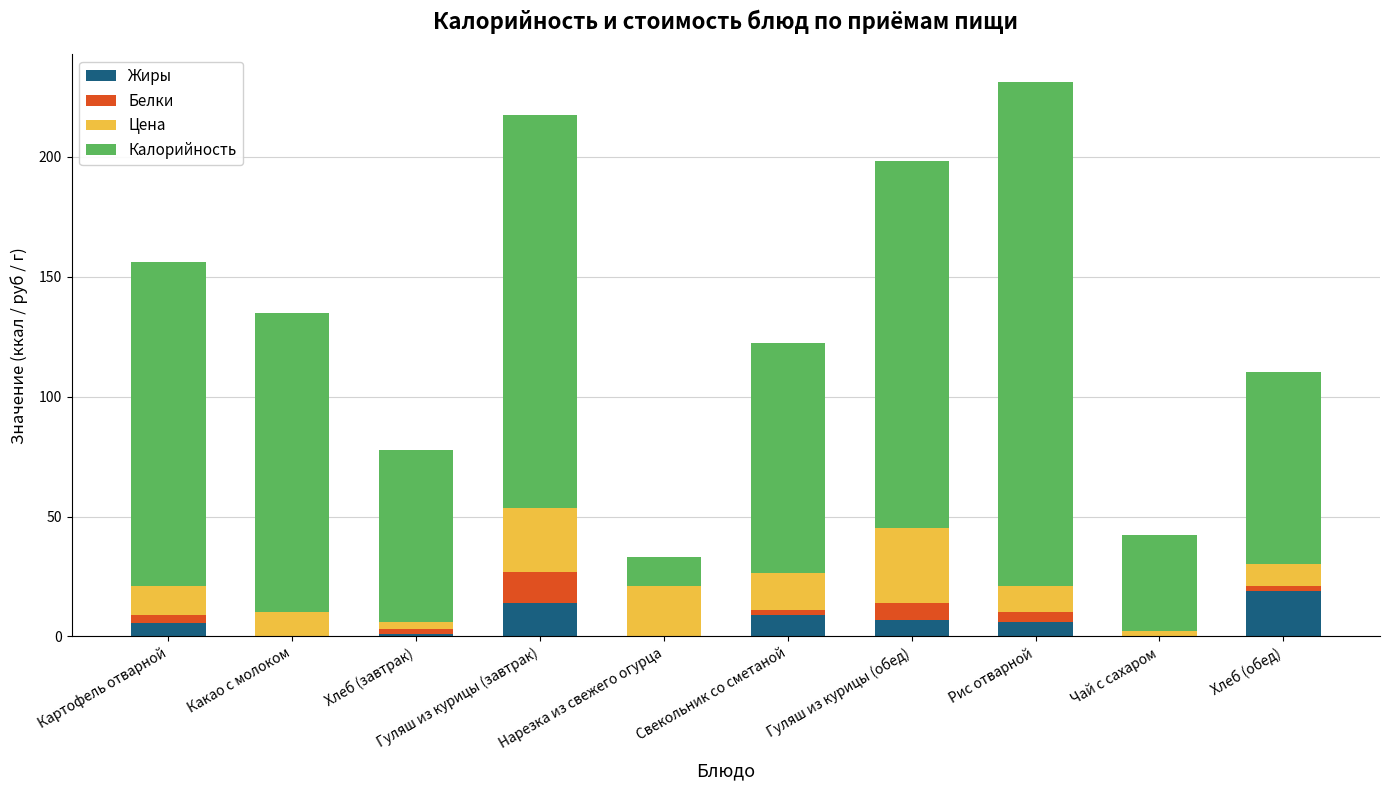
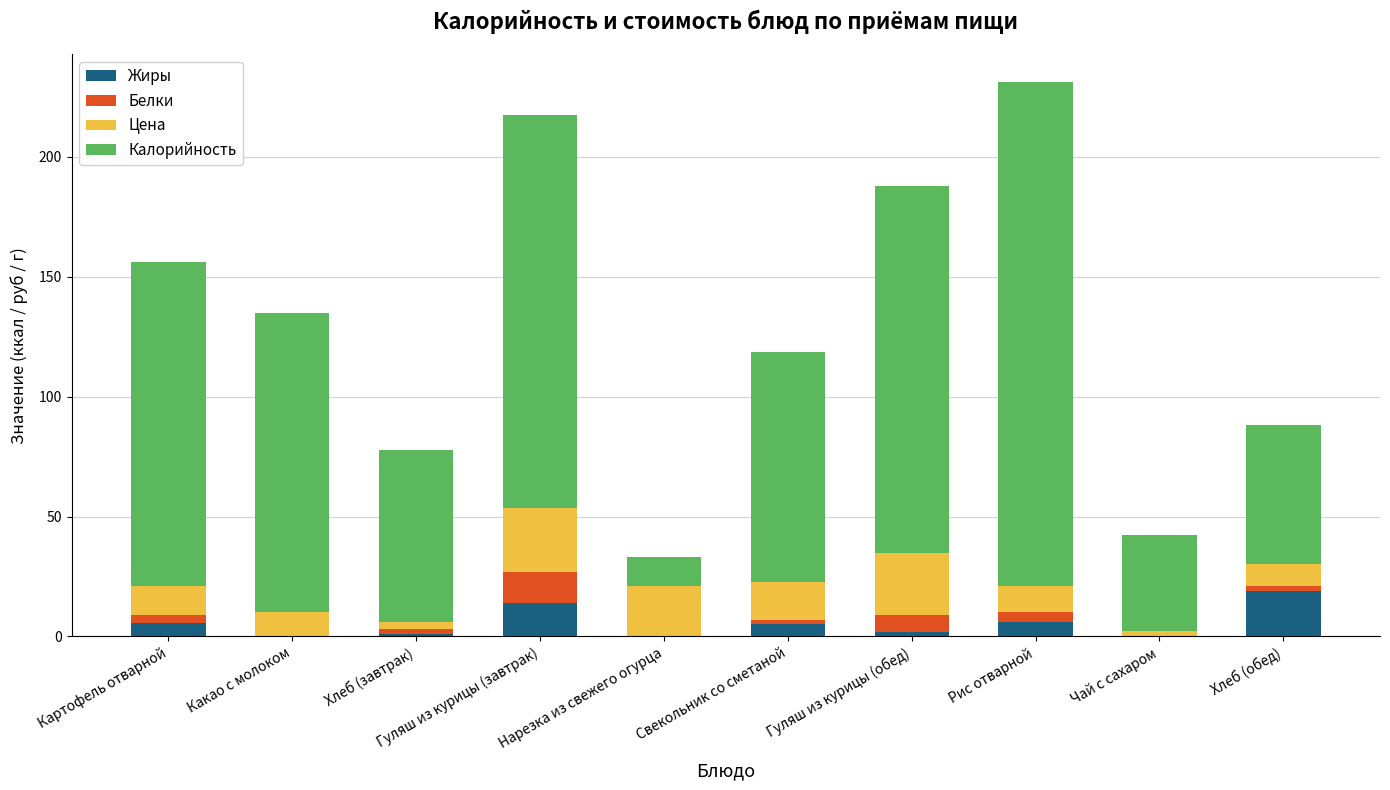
  {
    "Жиры": {
      "Картофель отварной": 6,
      "Какао с молоком": 0,
      "Гуляш из курицы (завтрак)": 14,
      "Нарезка из свежего огурца": 0,
-     "Свекольник со сметаной": 9,
-     "Гуляш из курицы (обед)": 7,
+     "Свекольник со сметаной": 5,
+     "Гуляш из курицы (обед)": 2,
      "Рис отварной": 6,
      "Чай с сахаром": 0,
      "Хлеб (обед)": 19
    },
    "Белки": {
      "Картофель отварной": 3,
      "Какао с молоком": 0,
      "Хлеб (завтрак)": 2,
      "Гуляш из курицы (завтрак)": 13,
      "Нарезка из свежего огурца": 0,
      "Свекольник со сметаной": 2,
      "Гуляш из курицы (обед)": 7,
      "Рис отварной": 4,
      "Чай с сахаром": 0,
      "Хлеб (обед)": 2
    },
    "Цена": {
      "Картофель отварной": 12,
      "Какао с молоком": 10,
      "Хлеб (завтрак)": 3,
      "Гуляш из курицы (завтрак)": 27,
      "Нарезка из свежего огурца": 21,
      "Свекольник со сметаной": 16,
-     "Гуляш из курицы (обед)": 31,
+     "Гуляш из курицы (обед)": 26,
      "Рис отварной": 11,
      "Чай с сахаром": 2,
      "Хлеб (обед)": 9
    },
    "Калорийность": {
      "Картофель отварной": 135,
      "Какао с молоком": 125,
      "Хлеб (завтрак)": 72,
      "Гуляш из курицы (завтрак)": 164,
      "Нарезка из свежего огурца": 12,
      "Свекольник со сметаной": 96,
      "Гуляш из курицы (обед)": 153,
      "Рис отварной": 210,
      "Чай с сахаром": 40,
-     "Хлеб (обед)": 80
+     "Хлеб (обед)": 58
    }
  }
